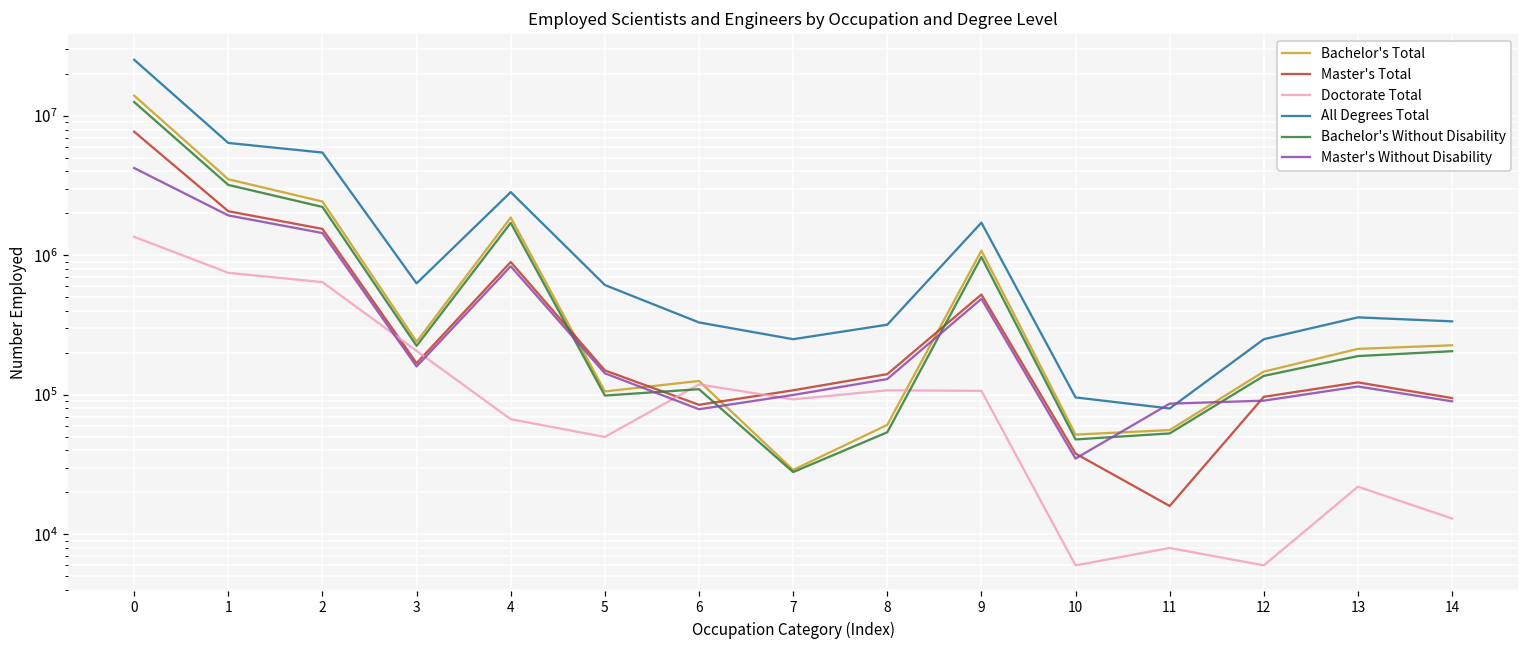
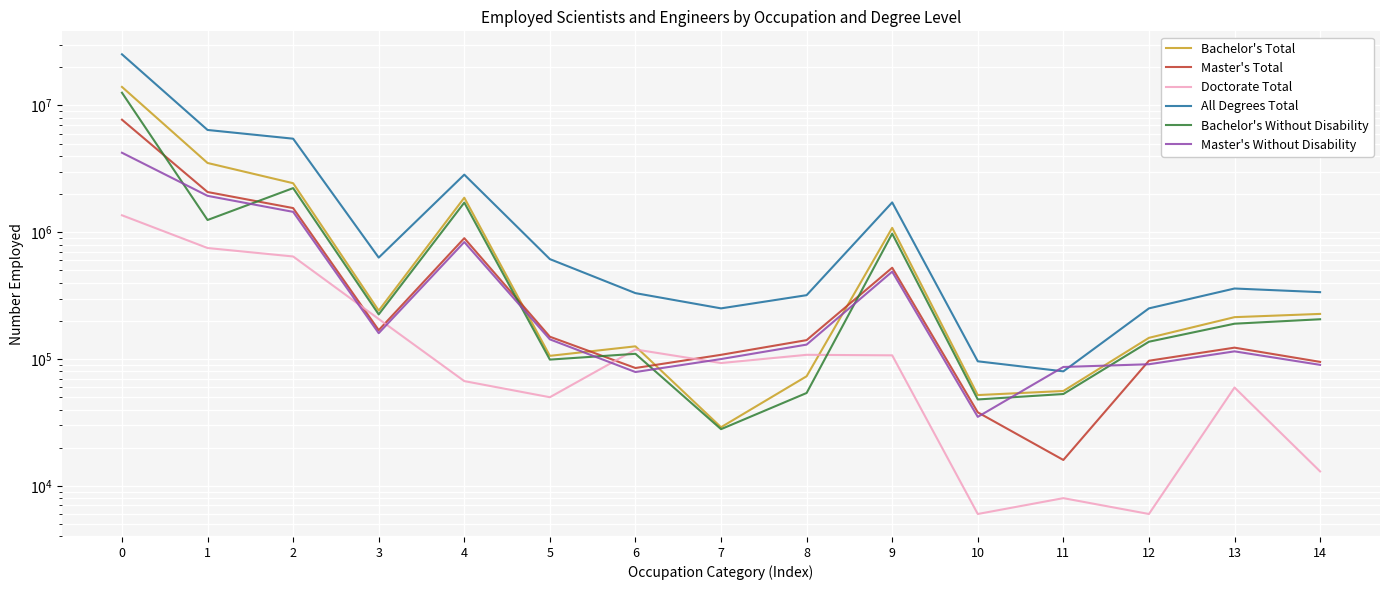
  {
    "Bachelor's Total": {
      "0": 14000000,
      "1": 3500000,
      "2": 2400000,
      "3": 240000,
      "4": 1900000,
      "5": 110000,
      "6": 130000,
-     "8": 60000,
+     "8": 70000,
      "9": 1100000,
      "10": 52000,
      "11": 60000,
      "12": 150000,
      "13": 210000,
      "14": 230000
    },
    "Master's Total": {
      "0": 8000000,
      "1": 2100000,
      "2": 1600000,
      "3": 170000,
      "4": 900000,
      "5": 150000,
      "6": 90000,
      "7": 110000,
      "8": 140000,
      "9": 530000,
      "10": 38000,
      "11": 16000,
      "12": 100000,
      "13": 120000,
      "14": 100000
    },
    "Doctorate Total": {
      "0": 1400000,
      "1": 800000,
      "2": 600000,
      "3": 210000,
      "4": 70000,
      "5": 50000,
      "6": 120000,
      "7": 90000,
      "8": 110000,
      "9": 110000,
      "10": 6000,
      "11": 8000,
      "12": 6000,
-     "13": 22000,
+     "13": 60000,
      "14": 13000
    },
    "All Degrees Total": {
      "0": 25000000,
      "1": 6000000,
      "2": 5500000,
      "3": 600000,
      "4": 2800000,
      "5": 600000,
      "6": 330000,
      "7": 250000,
      "8": 320000,
      "9": 1700000,
      "10": 100000,
      "11": 80000,
      "12": 250000,
      "13": 360000,
      "14": 340000
    },
    "Bachelor's Without Disability": {
      "0": 13000000,
-     "1": 3200000,
+     "1": 1200000,
      "2": 2200000,
      "3": 230000,
      "4": 1700000,
      "5": 100000,
      "6": 110000,
      "8": 54000,
      "9": 1000000,
      "10": 48000,
      "11": 53000,
      "12": 140000,
      "13": 190000,
      "14": 210000
    },
    "Master's Without Disability": {
      "0": 4200000,
      "1": 1900000,
      "2": 1400000,
      "3": 160000,
      "4": 800000,
      "5": 140000,
      "6": 80000,
      "7": 100000,
      "8": 130000,
      "9": 490000,
      "10": 35000,
      "11": 90000,
      "12": 90000,
      "13": 120000,
      "14": 90000
    }
  }
